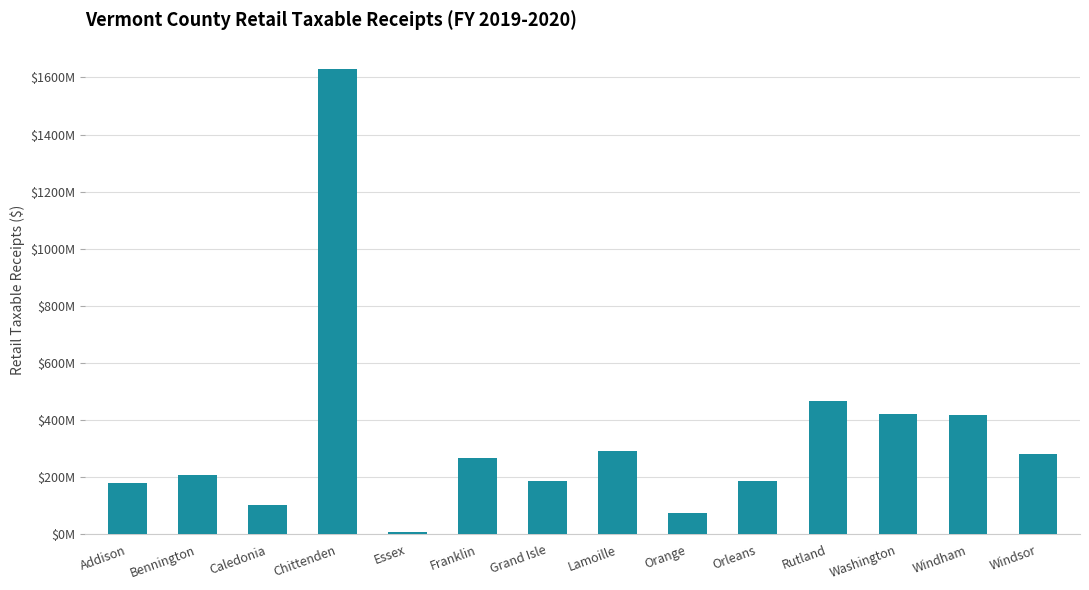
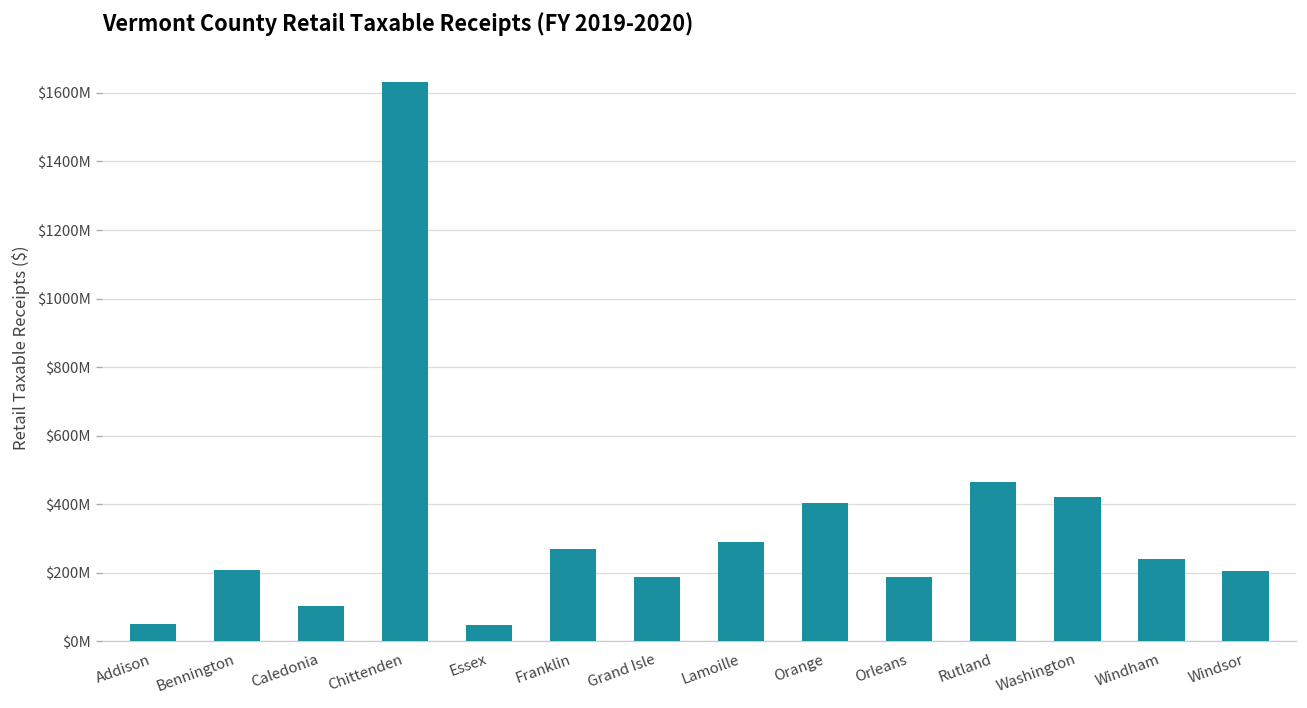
  {
-   "Addison": "$180000000",
+   "Addison": "$50000000",
    "Bennington": "$210000000",
    "Caledonia": "$100000000",
    "Chittenden": "$1630000000",
-   "Essex": "$10000000",
+   "Essex": "$50000000",
    "Franklin": "$270000000",
    "Grand Isle": "$190000000",
    "Lamoille": "$290000000",
-   "Orange": "$70000000",
+   "Orange": "$400000000",
    "Orleans": "$190000000",
    "Rutland": "$470000000",
    "Washington": "$420000000",
-   "Windham": "$420000000",
-   "Windsor": "$280000000"
+   "Windham": "$240000000",
+   "Windsor": "$210000000"
  }
